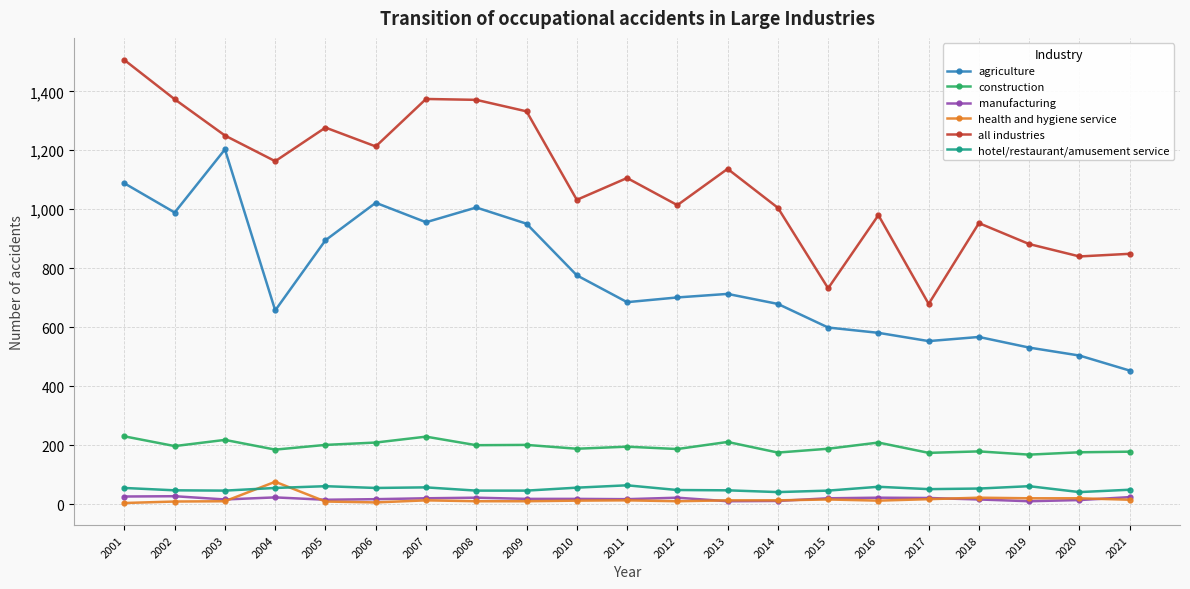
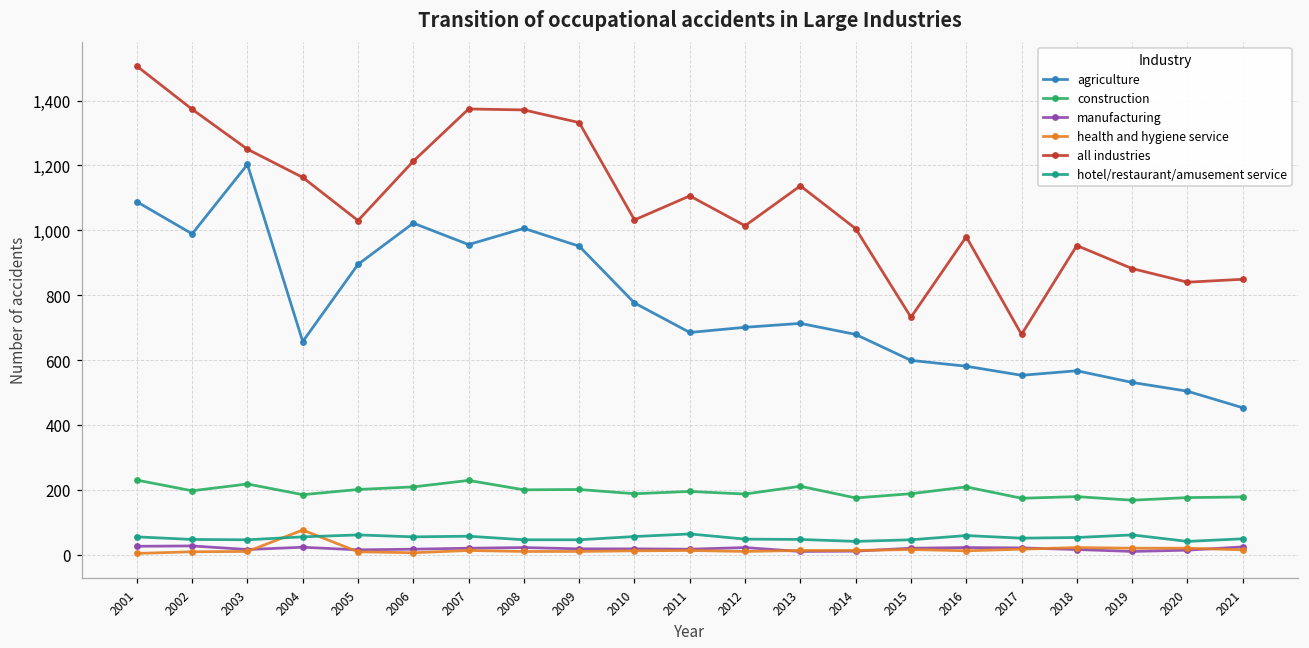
  {
    "agriculture": {
      "2001": "1,090",
      "2002": "990",
      "2003": "1,200",
      "2004": "660",
      "2005": "900",
      "2006": "1,020",
      "2007": "960",
      "2008": "1,010",
      "2009": "950",
      "2010": "780",
      "2011": "690",
      "2012": "700",
      "2013": "710",
      "2014": "680",
      "2015": "600",
      "2016": "580",
      "2017": "550",
      "2018": "570",
      "2019": "530",
      "2020": "500",
      "2021": "450"
    },
    "manufacturing": {
      "2001": "30",
      "2002": "30",
      "2004": "20",
      "2006": "20",
      "2008": "20",
      "2012": "20",
      "2016": "20",
      "2019": "10",
      "2021": "20"
    },
    "health and hygiene service": {
      "2001": "0",
      "2002": "10",
      "2004": "80",
      "2006": "10",
      "2008": "10",
      "2012": "10",
      "2016": "10",
      "2019": "20",
      "2021": "20"
    },
    "all industries": {
      "2001": "1,510",
      "2002": "1,370",
      "2003": "1,250",
      "2004": "1,160",
-     "2005": "1,280",
+     "2005": "1,030",
      "2006": "1,210",
      "2007": "1,370",
      "2008": "1,370",
      "2009": "1,330",
      "2010": "1,030",
      "2011": "1,110",
      "2012": "1,010",
      "2013": "1,140",
      "2014": "1,010",
      "2015": "730",
      "2016": "980",
      "2017": "680",
      "2018": "950",
      "2019": "880",
      "2020": "840",
      "2021": "850"
    }
  }
